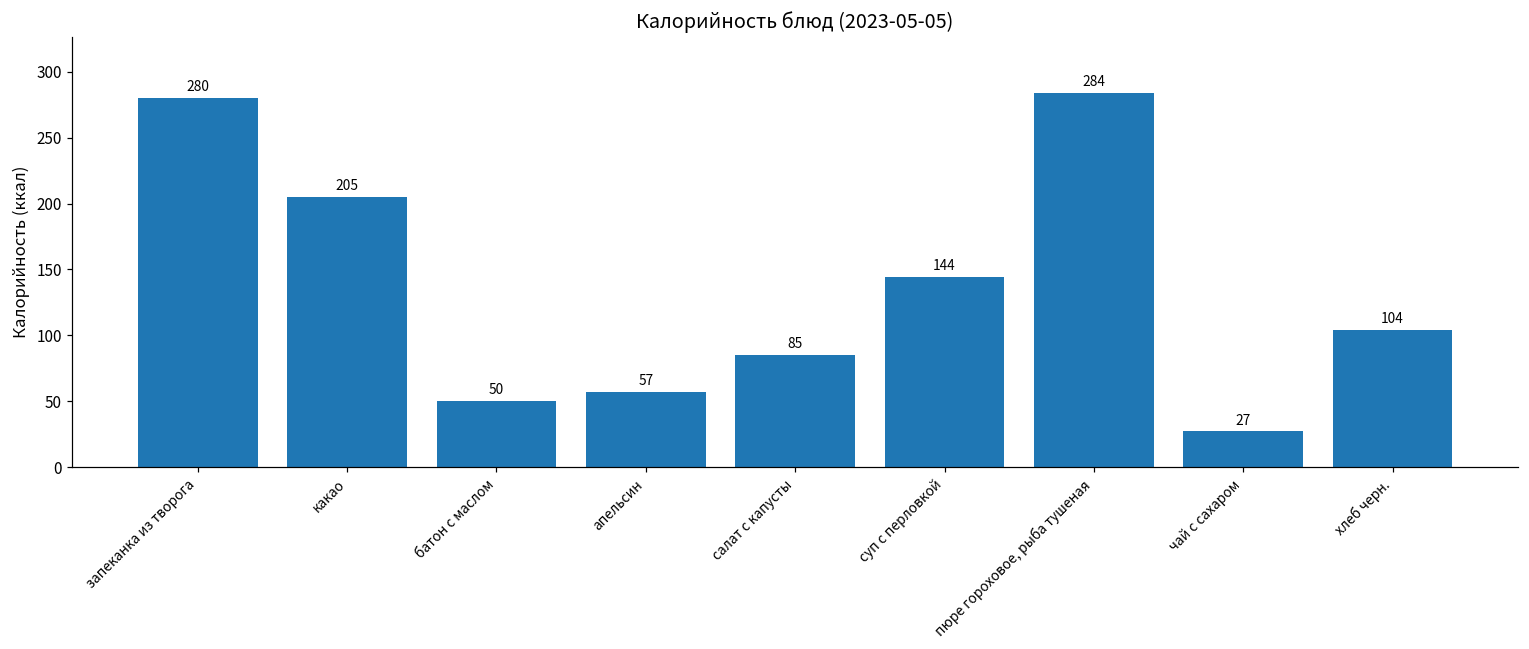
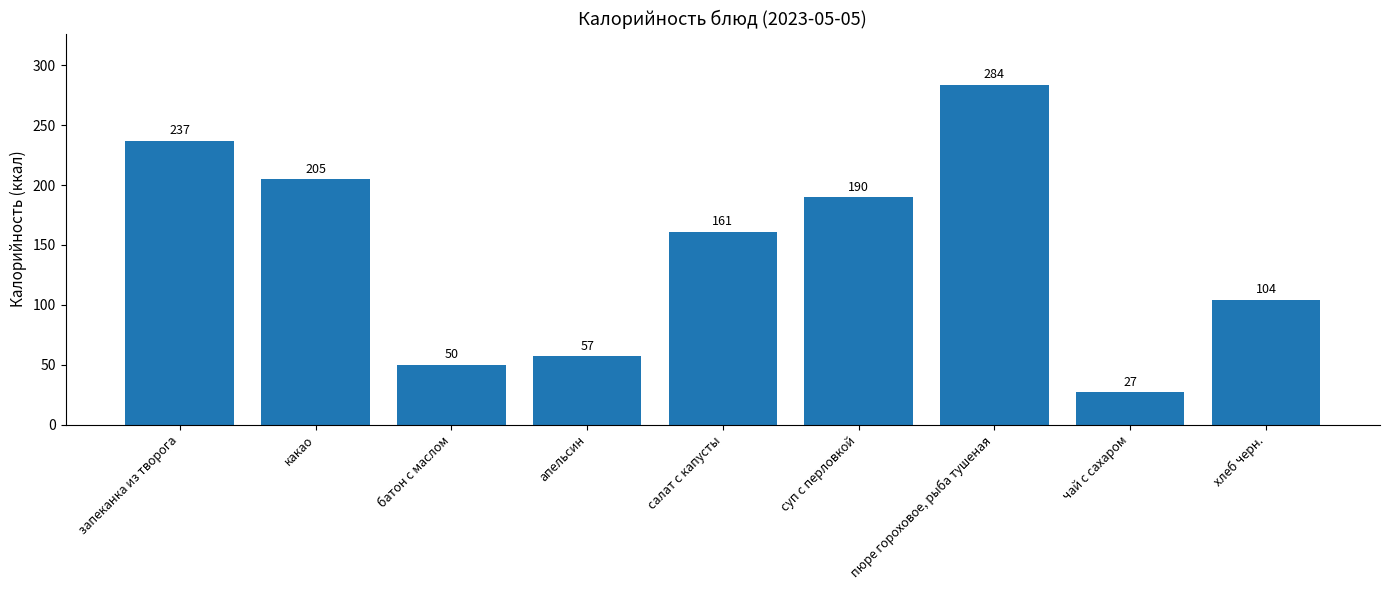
  {
-   "запеканка из творога": 280,
+   "запеканка из творога": 237,
    "какао": 205,
    "батон с маслом": 50,
    "апельсин": 57,
-   "салат с капусты": 85,
-   "суп с перловкой": 144,
+   "салат с капусты": 161,
+   "суп с перловкой": 190,
    "пюре гороховое, рыба тушеная": 284,
    "чай с сахаром": 27,
    "хлеб черн.": 104
  }
